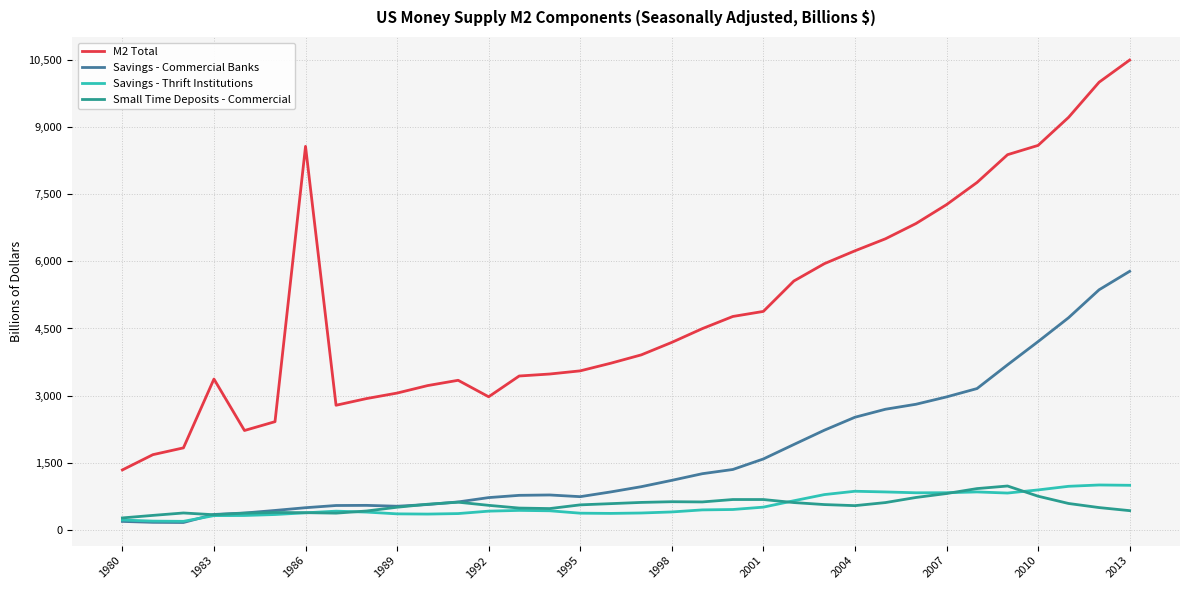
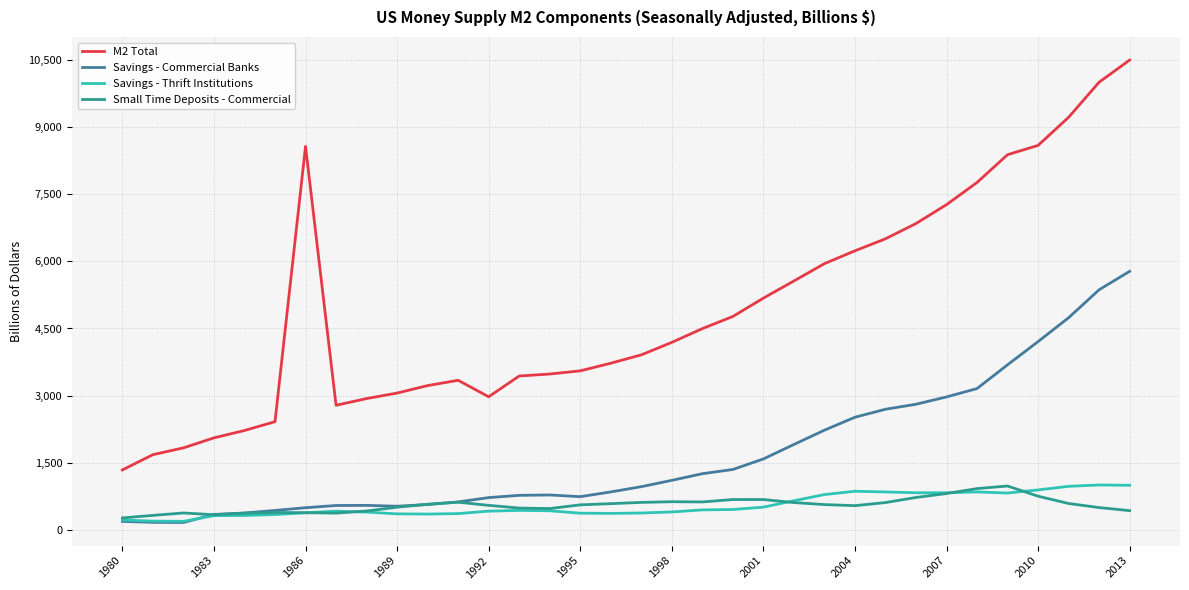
  {
    "M2 Total": {
      "1980": "1,300",
-     "1983": "3,400",
+     "1983": "2,100",
      "1986": "8,600",
      "1989": "3,100",
      "1992": "3,000",
      "1995": "3,600",
      "1998": "4,200",
-     "2001": "4,900",
+     "2001": "5,200",
      "2004": "6,200",
      "2007": "7,300",
      "2010": "8,600",
      "2013": "10,500"
    }
  }
